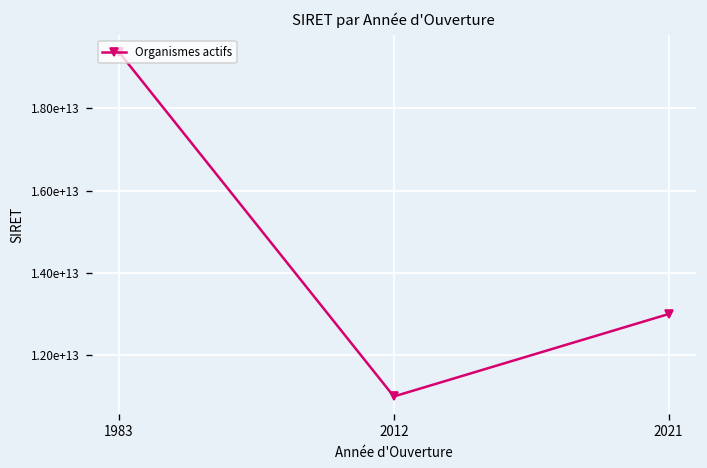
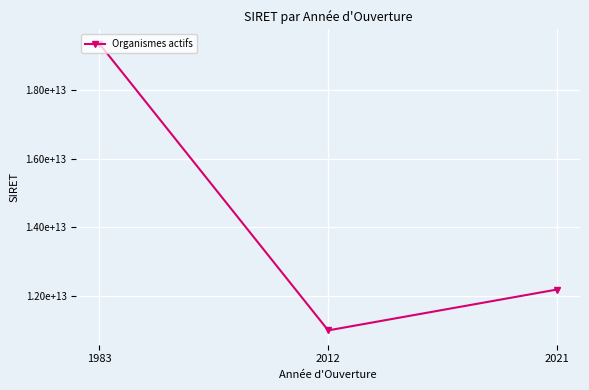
  {
    "2012": 11000000000000,
-   "2021": 13000000000000
+   "2021": 12200000000000
  }
